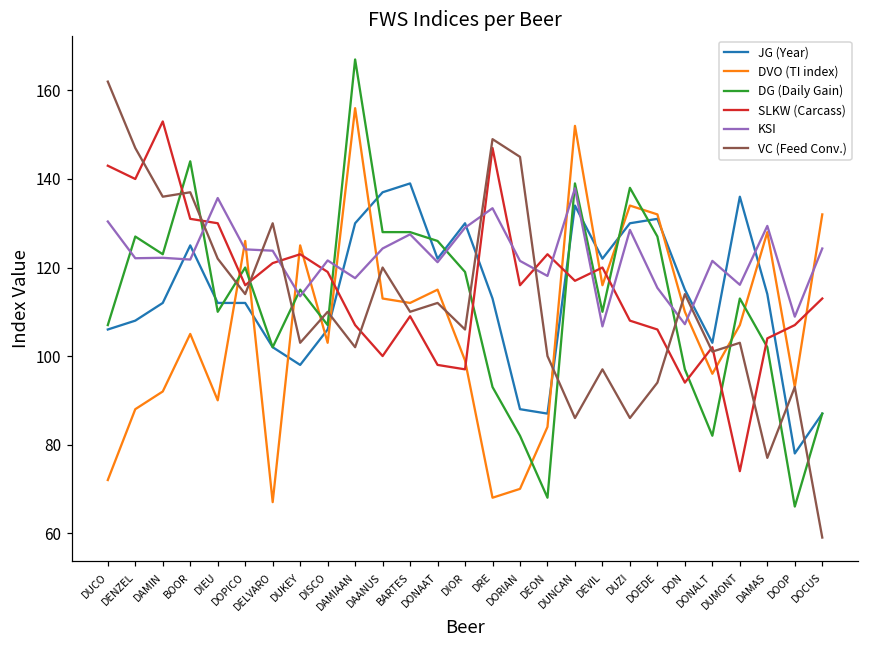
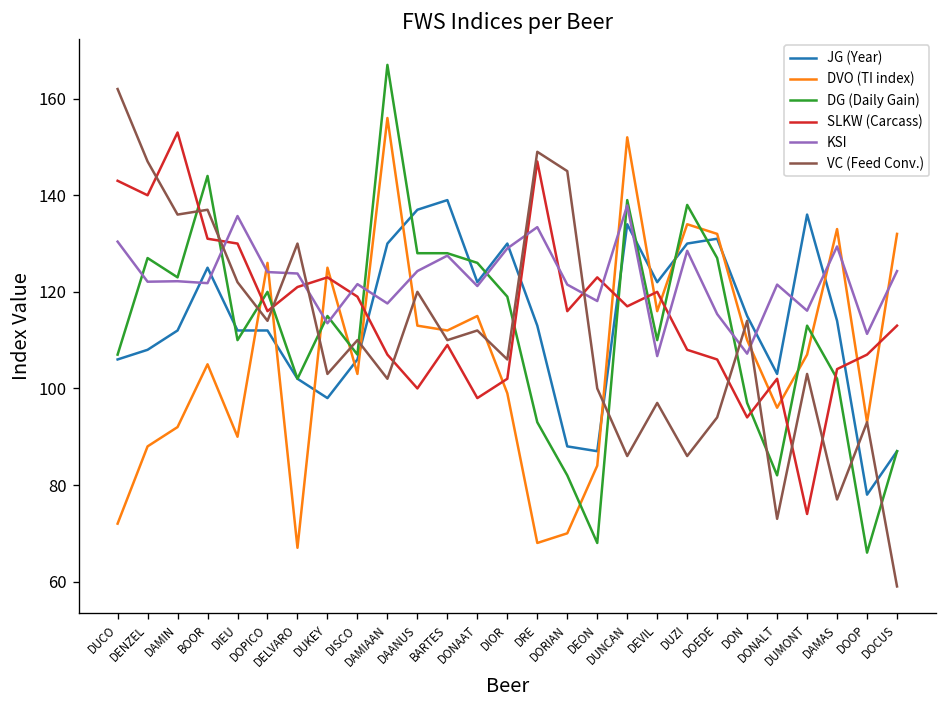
  {
    "JG (Year)": {
      "DUCO": 106,
      "DENZEL": 108,
      "DAMIN": 112,
      "BOOR": 125,
      "DIEU": 112,
      "DOPICO": 112,
      "DUKEY": 98,
      "DISCO": 106,
      "DAMIAAN": 130,
      "DAANUS": 137,
      "BARTES": 139,
      "DONAAT": 122,
      "DIOR": 130,
      "DRE": 113,
      "DORIAN": 88,
      "DEON": 87,
      "DUNCAN": 134,
      "DEVIL": 122,
      "DUZI": 130,
      "DOEDE": 131,
      "DON": 115,
      "DONALT": 103,
      "DUMONT": 136,
      "DAMAS": 114,
      "DOOP": 78
    },
    "DVO (TI index)": {
      "DUCO": 72,
      "DENZEL": 88,
      "DAMIN": 92,
      "BOOR": 105,
      "DIEU": 90,
      "DOPICO": 126,
      "DELVARO": 67,
      "DUKEY": 125,
      "DISCO": 103,
      "DAMIAAN": 156,
      "DAANUS": 113,
      "BARTES": 112,
      "DONAAT": 115,
      "DIOR": 99,
      "DRE": 68,
      "DORIAN": 70,
      "DEON": 84,
      "DUNCAN": 152,
      "DEVIL": 116,
      "DUZI": 134,
      "DOEDE": 132,
      "DON": 110,
      "DONALT": 96,
      "DUMONT": 107,
-     "DAMAS": 128,
+     "DAMAS": 133,
      "DOCUS": 132
    },
    "DG (Daily Gain)": {
      "DUCO": 107,
      "DENZEL": 127,
      "DAMIN": 123,
      "BOOR": 144,
      "DIEU": 110,
      "DOPICO": 120,
      "DUKEY": 115,
      "DISCO": 107,
      "DAMIAAN": 167,
      "DAANUS": 128,
      "DONAAT": 126,
      "DIOR": 119,
      "DRE": 93,
      "DORIAN": 82,
      "DEON": 68,
      "DUNCAN": 139,
      "DEVIL": 110,
      "DUZI": 138,
      "DOEDE": 127,
      "DON": 97,
      "DONALT": 82,
      "DUMONT": 113,
      "DAMAS": 102,
      "DOOP": 66
    },
    "SLKW (Carcass)": {
      "DUCO": 143,
      "DENZEL": 140,
      "DAMIN": 153,
      "BOOR": 131,
      "DIEU": 130,
      "DOPICO": 116,
      "DELVARO": 121,
      "DUKEY": 123,
      "DISCO": 119,
      "DAMIAAN": 107,
      "DAANUS": 100,
      "BARTES": 109,
      "DONAAT": 98,
-     "DIOR": 97,
+     "DIOR": 102,
      "DRE": 147,
      "DORIAN": 116,
      "DEON": 123,
      "DUNCAN": 117,
      "DEVIL": 120,
      "DUZI": 108,
      "DOEDE": 106,
      "DON": 94,
      "DONALT": 102,
      "DUMONT": 74,
      "DAMAS": 104,
      "DOOP": 107,
      "DOCUS": 113
    },
    "KSI": {
      "DUCO": 130,
      "DENZEL": 122,
      "DAMIN": 122,
      "BOOR": 122,
      "DIEU": 136,
      "DOPICO": 124,
      "DELVARO": 124,
      "DUKEY": 114,
      "DISCO": 122,
      "DAMIAAN": 118,
      "DAANUS": 124,
      "DONAAT": 121,
      "DIOR": 129,
      "DRE": 133,
      "DORIAN": 122,
      "DEON": 118,
      "DUNCAN": 138,
      "DEVIL": 107,
      "DUZI": 129,
      "DOEDE": 115,
      "DON": 107,
      "DONALT": 122,
      "DUMONT": 116,
      "DAMAS": 129,
-     "DOOP": 109,
+     "DOOP": 111,
      "DOCUS": 124
    },
    "VC (Feed Conv.)": {
      "DUCO": 162,
      "DENZEL": 147,
      "DAMIN": 136,
      "BOOR": 137,
      "DIEU": 122,
      "DOPICO": 114,
      "DELVARO": 130,
      "DUKEY": 103,
      "DISCO": 110,
      "DAMIAAN": 102,
      "DAANUS": 120,
      "BARTES": 110,
      "DONAAT": 112,
      "DIOR": 106,
      "DRE": 149,
      "DORIAN": 145,
      "DEON": 100,
      "DUNCAN": 86,
      "DEVIL": 97,
      "DUZI": 86,
      "DOEDE": 94,
      "DON": 114,
-     "DONALT": 101,
+     "DONALT": 73,
      "DUMONT": 103,
      "DAMAS": 77,
      "DOCUS": 59
    }
  }
